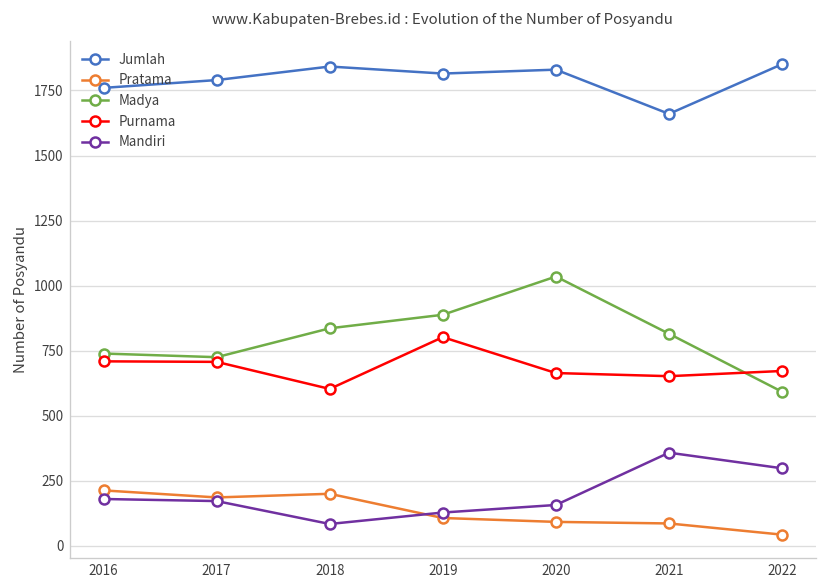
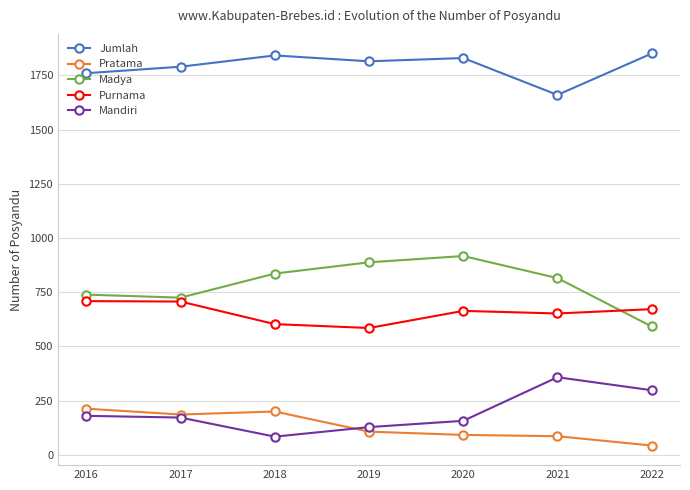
  {
    "Jumlah": {
      "2016": 1760,
      "2017": 1790,
      "2018": 1840,
      "2019": 1820,
      "2020": 1830,
      "2021": 1660,
      "2022": 1850
    },
    "Pratama": {
      "2016": 210,
      "2017": 190,
      "2018": 200,
      "2019": 110,
      "2020": 90,
      "2021": 90,
      "2022": 40
    },
    "Madya": {
      "2016": 740,
      "2017": 730,
      "2018": 840,
      "2019": 890,
-     "2020": 1040,
+     "2020": 920,
      "2021": 820,
      "2022": 590
    },
    "Purnama": {
      "2016": 710,
      "2017": 710,
      "2018": 600,
-     "2019": 800,
+     "2019": 590,
      "2020": 660,
      "2021": 650,
      "2022": 670
    },
    "Mandiri": {
      "2016": 180,
      "2017": 170,
      "2018": 80,
      "2019": 130,
      "2020": 160,
      "2021": 360,
      "2022": 300
    }
  }
